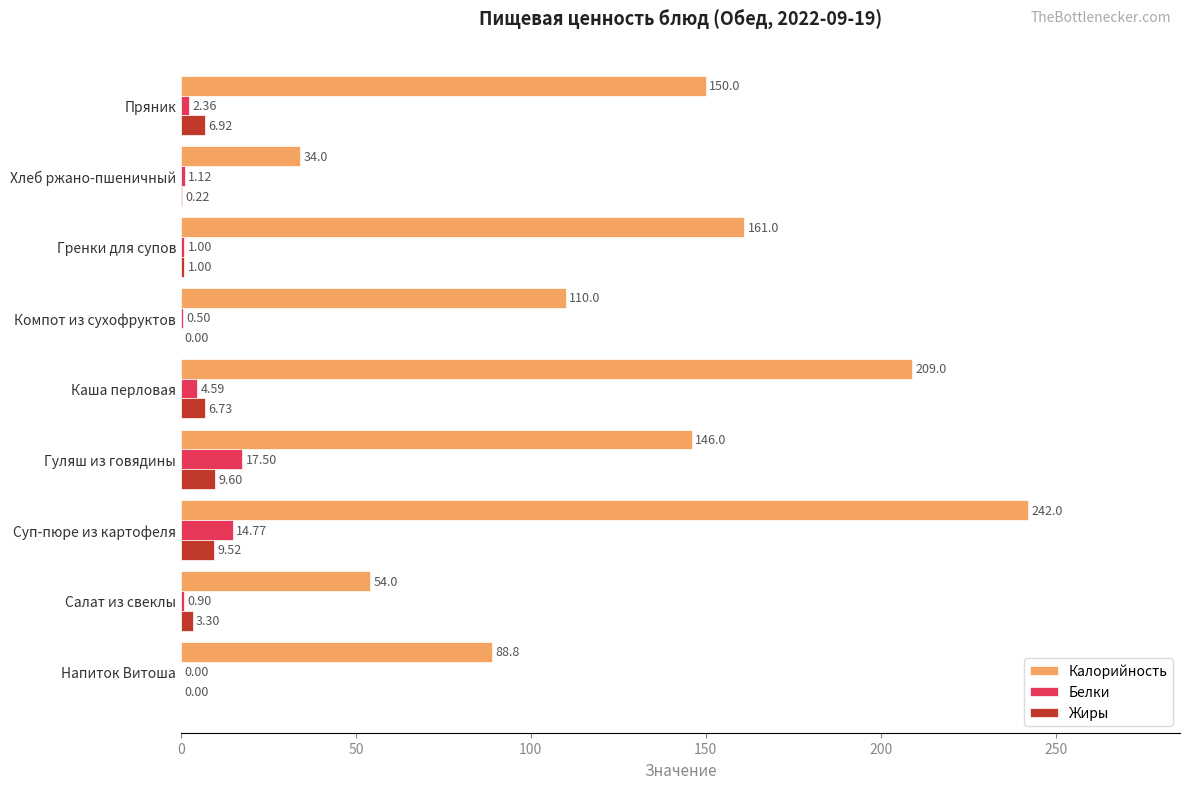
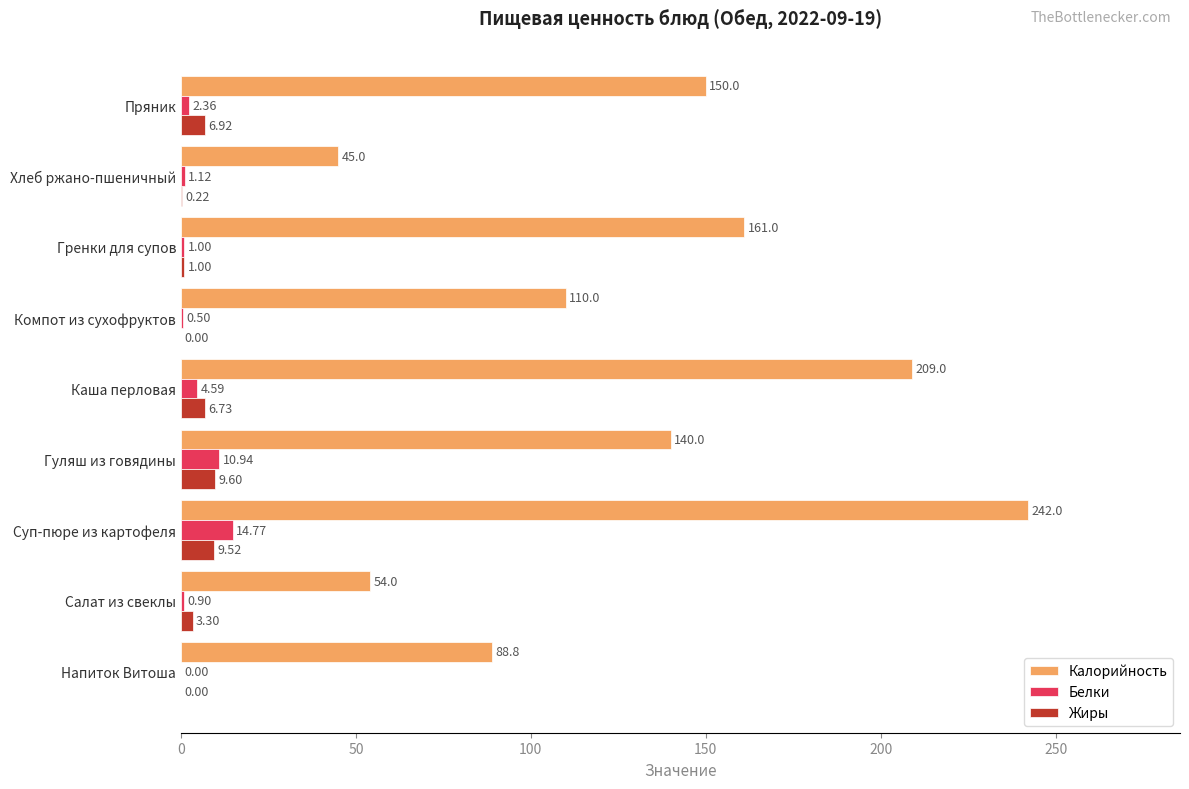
  {
    "Калорийность": {
      "Пряник": 150.0,
-     "Хлеб ржано-пшеничный": 34.0,
+     "Хлеб ржано-пшеничный": 45.0,
      "Гренки для супов": 161.0,
      "Компот из сухофруктов": 110.0,
      "Каша перловая": 209.0,
-     "Гуляш из говядины": 146.0,
+     "Гуляш из говядины": 140.0,
      "Суп-пюре из картофеля": 242.0,
      "Салат из свеклы": 54.0,
      "Напиток Витоша": 88.8
    },
    "Белки": {
      "Пряник": 2.36,
      "Хлеб ржано-пшеничный": 1.12,
      "Гренки для супов": 1.00,
      "Компот из сухофруктов": 0.50,
      "Каша перловая": 4.59,
-     "Гуляш из говядины": 17.50,
+     "Гуляш из говядины": 10.94,
      "Суп-пюре из картофеля": 14.77,
      "Салат из свеклы": 0.90,
      "Напиток Витоша": 0.00
    },
    "Жиры": {
      "Пряник": 6.92,
      "Хлеб ржано-пшеничный": 0.22,
      "Гренки для супов": 1.00,
      "Компот из сухофруктов": 0.00,
      "Каша перловая": 6.73,
      "Гуляш из говядины": 9.60,
      "Суп-пюре из картофеля": 9.52,
      "Салат из свеклы": 3.30,
      "Напиток Витоша": 0.00
    }
  }
